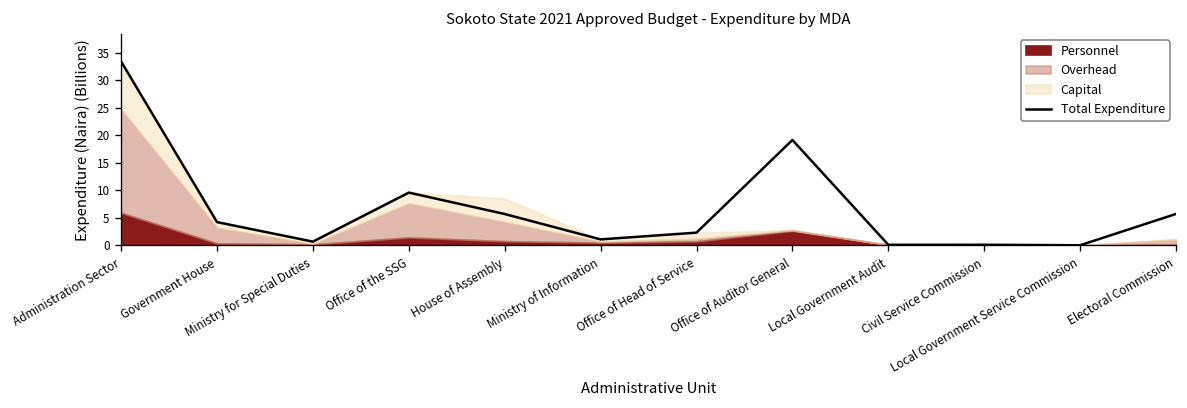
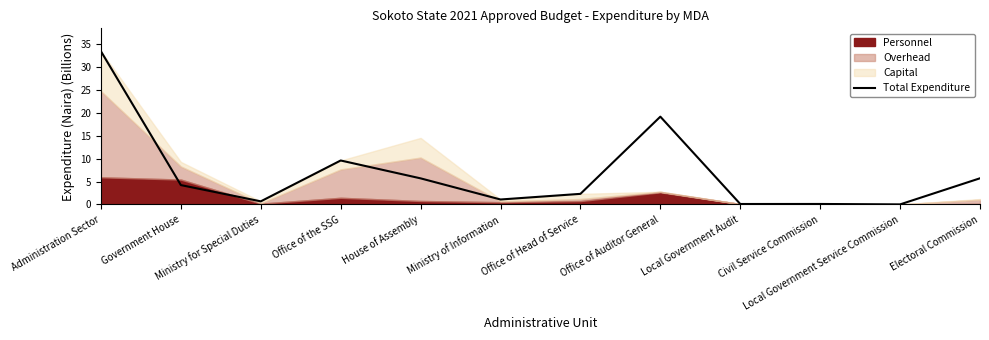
  {
    "Personnel": {
      "Administration Sector": 6,
-     "Government House": 0,
+     "Government House": 5,
      "Office of the SSG": 1,
      "House of Assembly": 1
    },
    "Total Expenditure": {
      "House of Assembly": 6,
      "Office of Auditor General": 19,
      "Electoral Commission": 6
    },
    "Overhead": {
      "Administration Sector": 19,
      "Government House": 3,
      "Office of the SSG": 6,
-     "House of Assembly": 3
+     "House of Assembly": 9
    },
    "Capital": {
      "House of Assembly": 4
    }
  }
